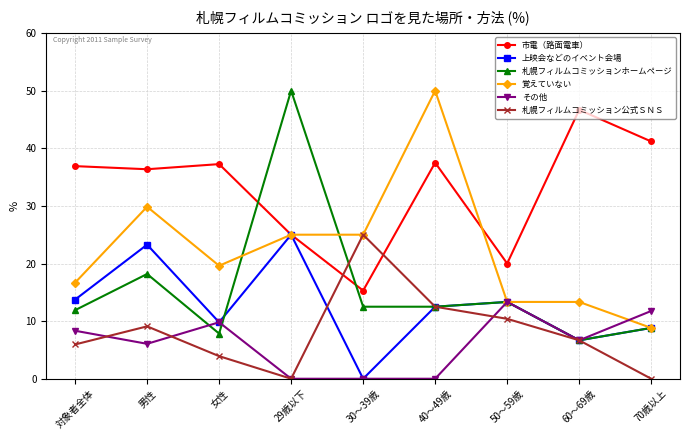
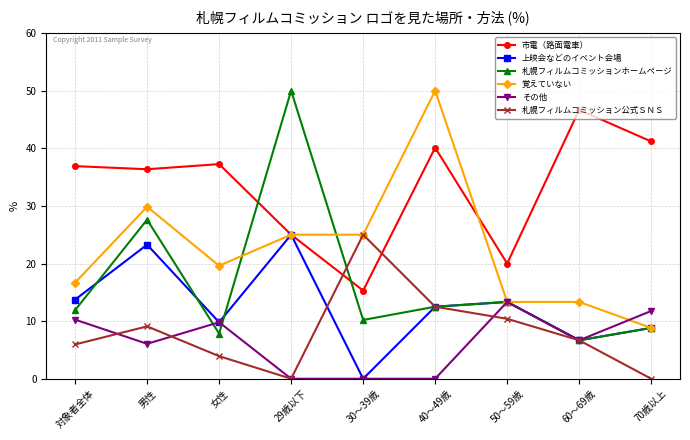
  {
    "市電（路面電車）": {
      "対象者全体": 37,
      "男性": 36,
      "女性": 37,
      "30～39歳": 15,
-     "40～49歳": 38,
+     "40～49歳": 40,
      "50～59歳": 20,
      "70歳以上": 41
    },
    "上映会などのイベント会場": {
      "対象者全体": 14,
      "男性": 23
    },
    "札幌フィルムコミッションホームページ": {
      "対象者全体": 12,
-     "男性": 18,
+     "男性": 28,
      "女性": 8,
      "29歳以下": 50,
-     "30～39歳": 13
+     "30～39歳": 10
    },
    "覚えていない": {
      "対象者全体": 17,
      "男性": 30,
      "女性": 20,
      "40～49歳": 50,
      "60～69歳": 13
    },
    "その他": {
-     "対象者全体": 8,
+     "対象者全体": 10,
      "男性": 6,
      "40～49歳": 0,
      "70歳以上": 12
    },
    "札幌フィルムコミッション公式ＳＮＳ": {
      "対象者全体": 6,
      "男性": 9,
      "女性": 4,
      "50～59歳": 10,
      "70歳以上": 0
    }
  }
